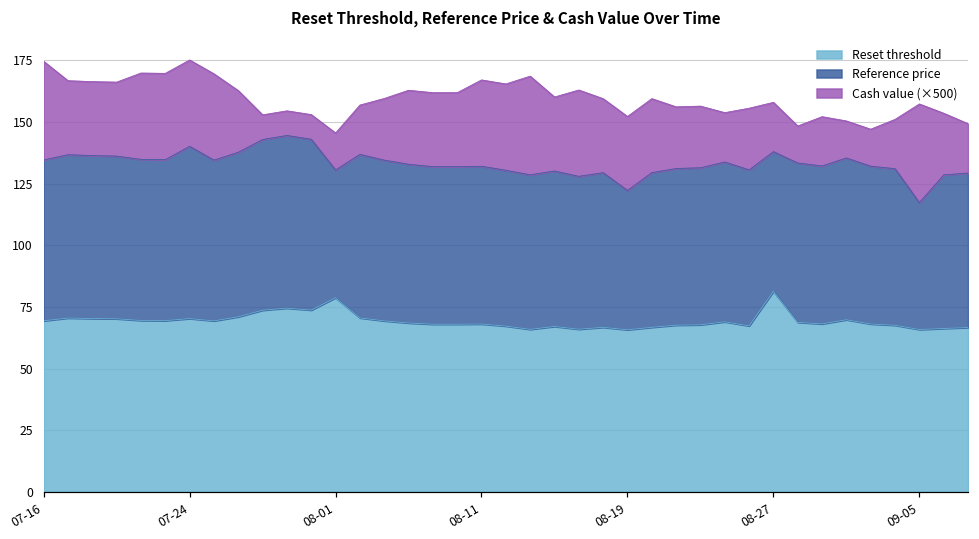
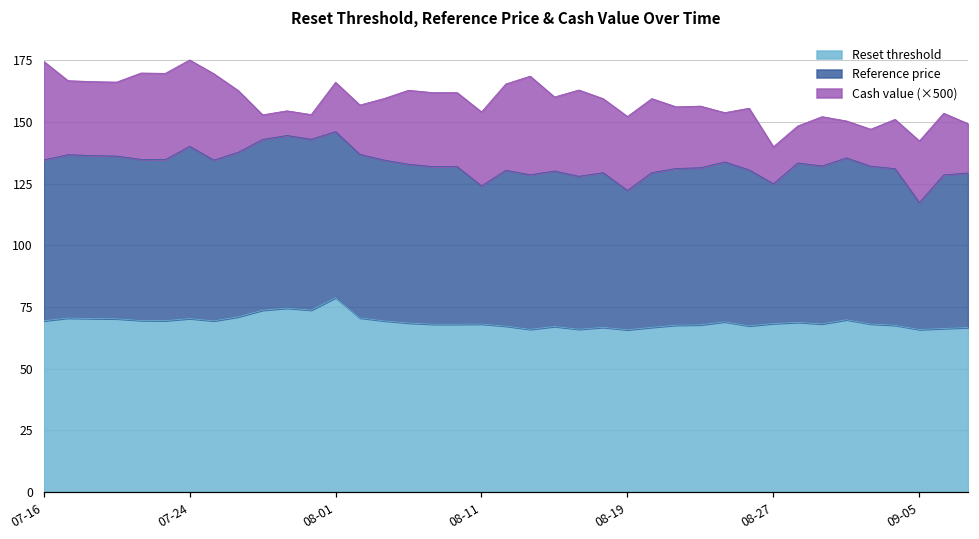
  {
    "Reset threshold": {
      "07-16": 69,
      "07-24": 70,
      "08-01": 79,
      "08-11": 68,
      "08-19": 66,
-     "08-27": 81,
+     "08-27": 68,
      "09-05": 66
    },
    "Reference price": {
      "07-16": 65,
      "07-24": 70,
-     "08-01": 52,
-     "08-11": 64,
+     "08-01": 67,
+     "08-11": 56,
      "08-19": 56,
      "08-27": 57,
      "09-05": 51
    },
    "Cash value (×500)": {
      "07-16": 40,
      "07-24": 35,
-     "08-01": 15,
-     "08-11": 35,
+     "08-01": 20,
+     "08-11": 30,
      "08-19": 30,
-     "08-27": 20,
-     "09-05": 40
+     "08-27": 15,
+     "09-05": 25
    }
  }
